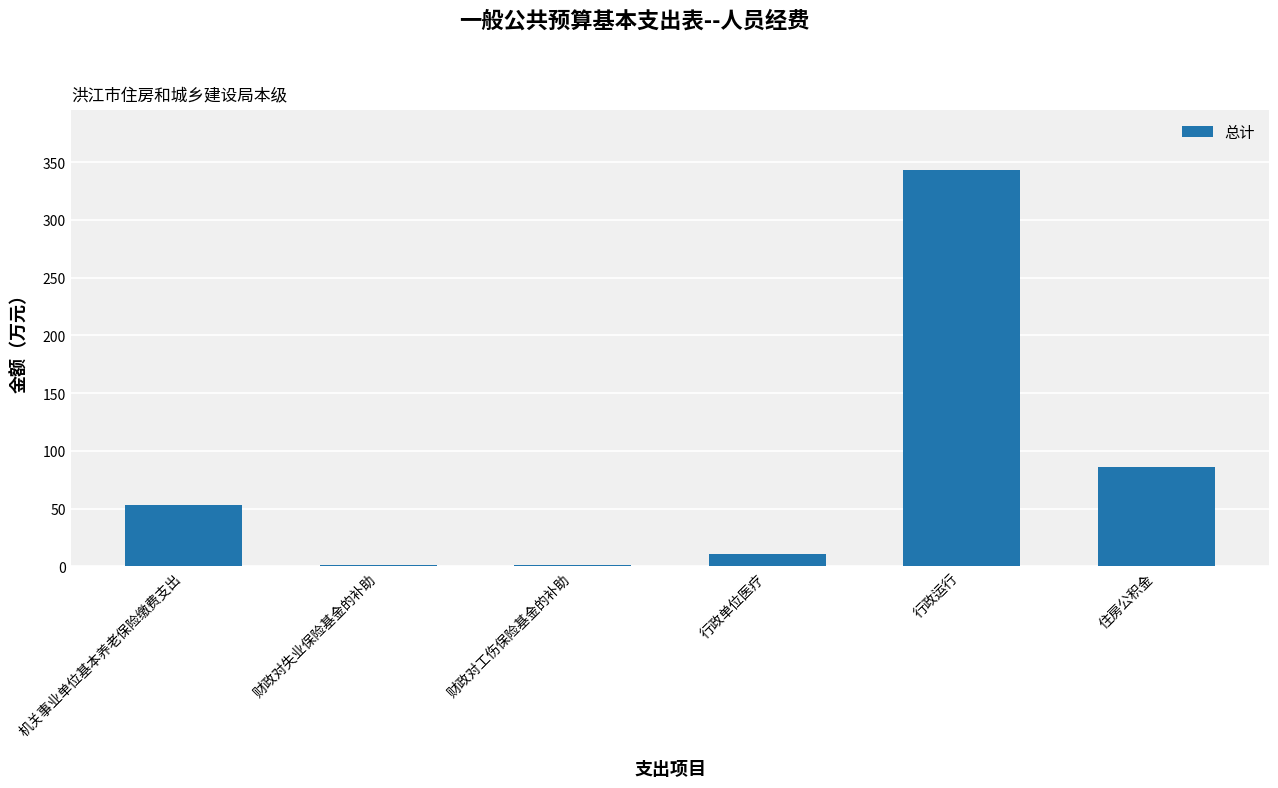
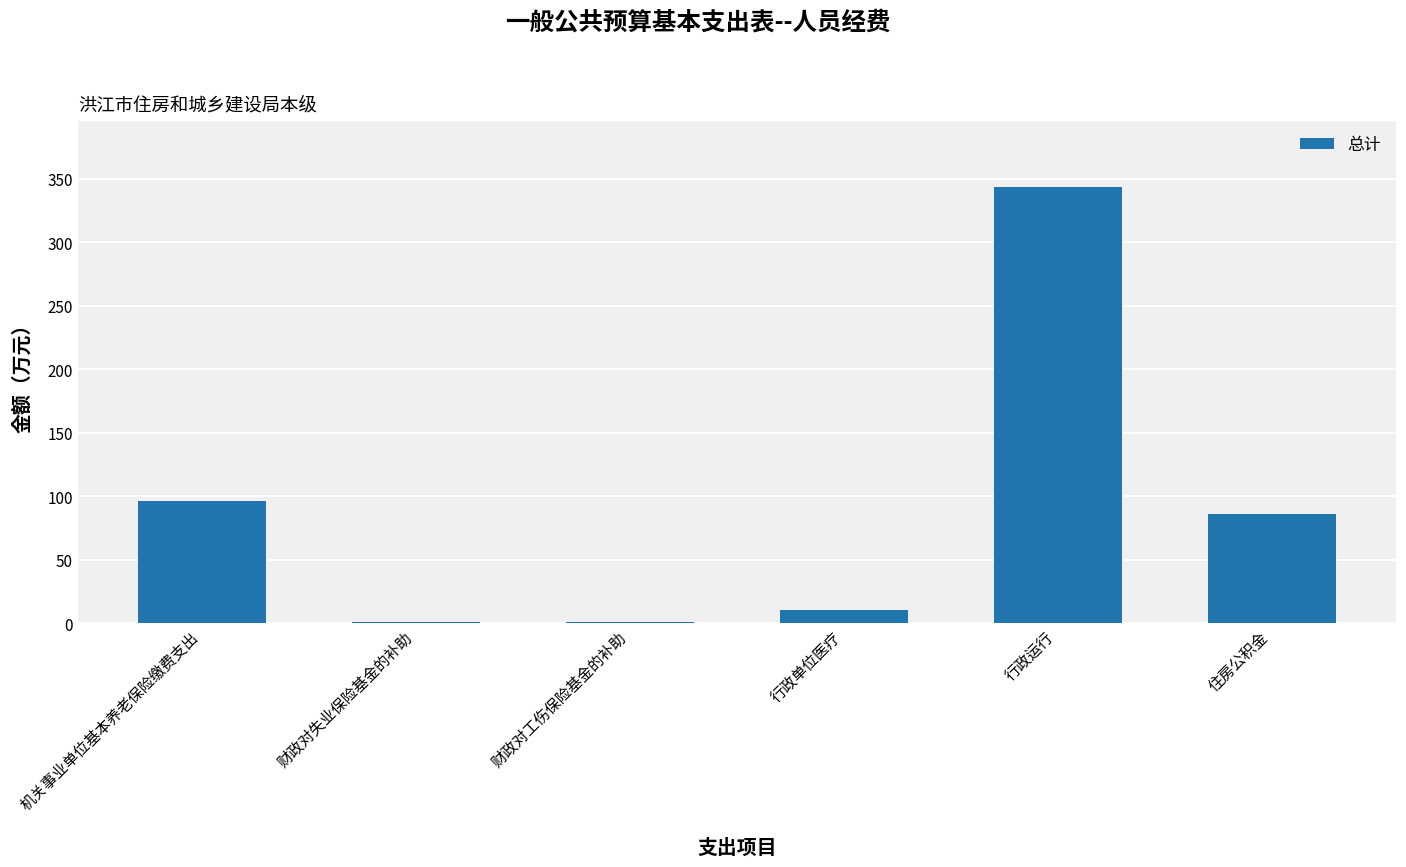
  {
-   "机关事业单位基本养老保险缴费支出": 53,
+   "机关事业单位基本养老保险缴费支出": 97,
    "行政单位医疗": 10,
    "行政运行": 344,
    "住房公积金": 86
  }
